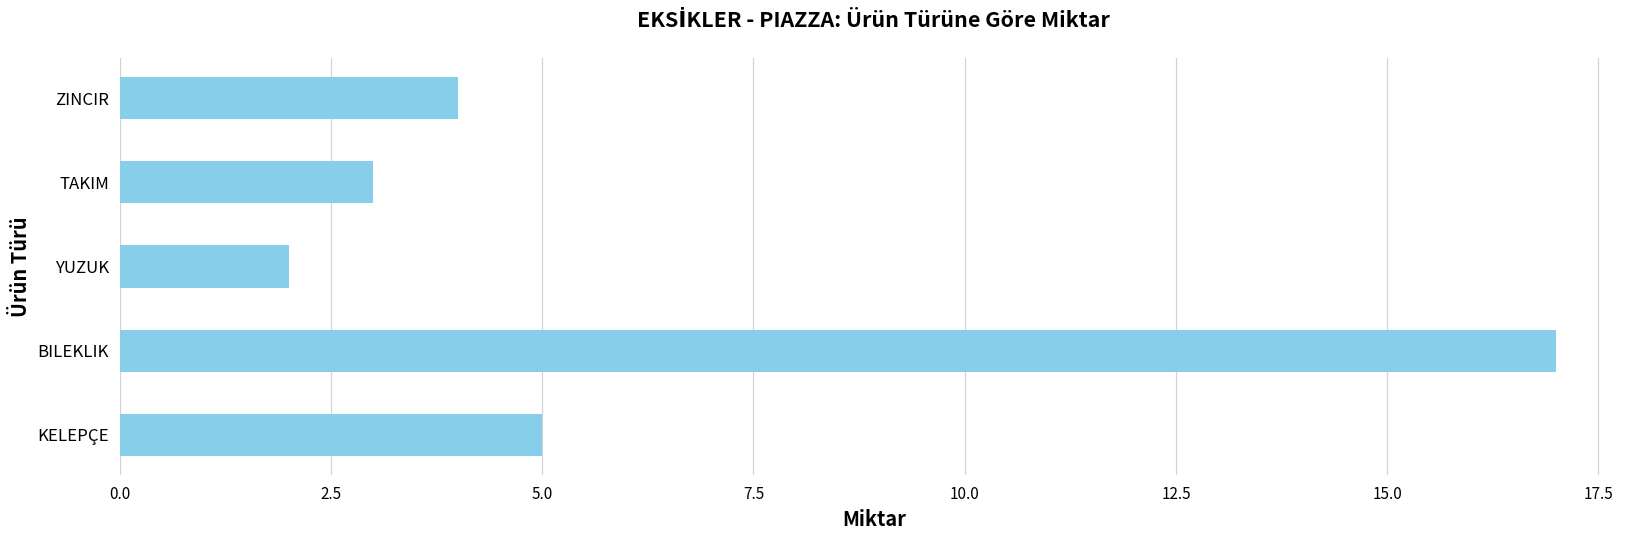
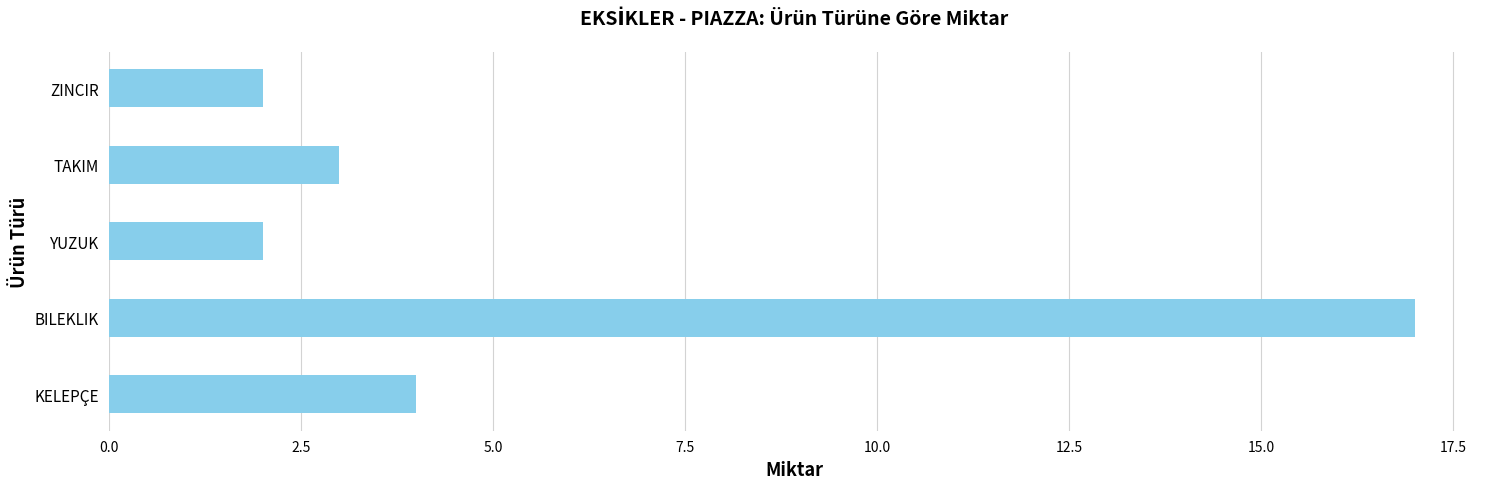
  {
-   "ZINCIR": 4,
+   "ZINCIR": 2,
    "TAKIM": 3,
    "YUZUK": 2,
    "BILEKLIK": 17,
-   "KELEPÇE": 5
+   "KELEPÇE": 4
  }
